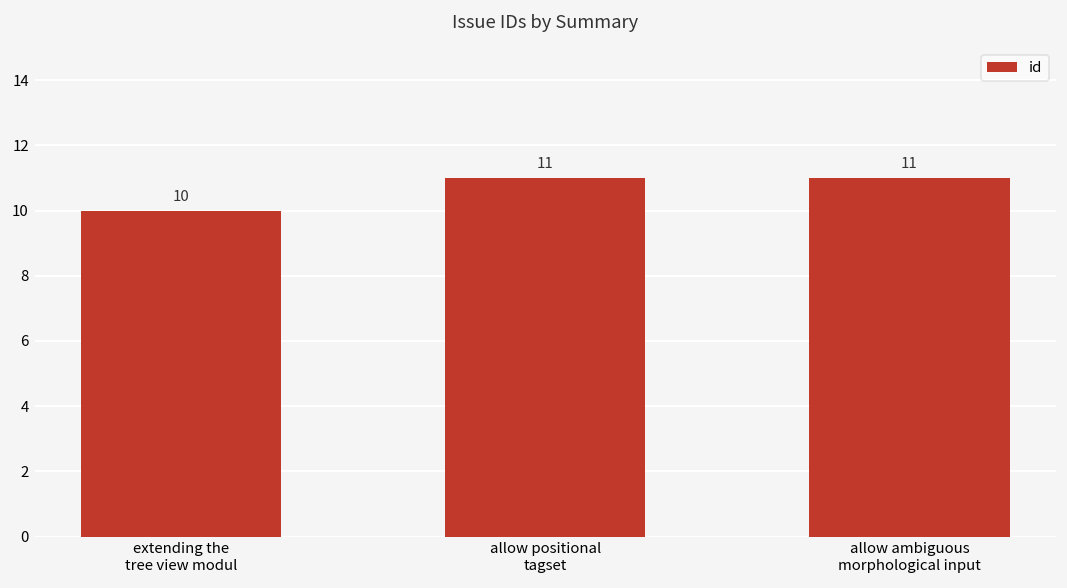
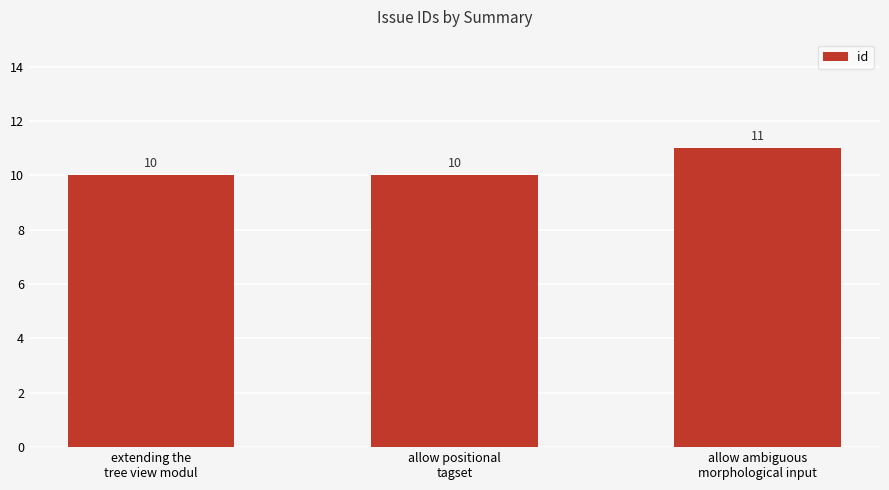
  {
    "extending the tree view modul": 10,
-   "allow positional tagset": 11,
+   "allow positional tagset": 10,
    "allow ambiguous morphological input": 11
  }
